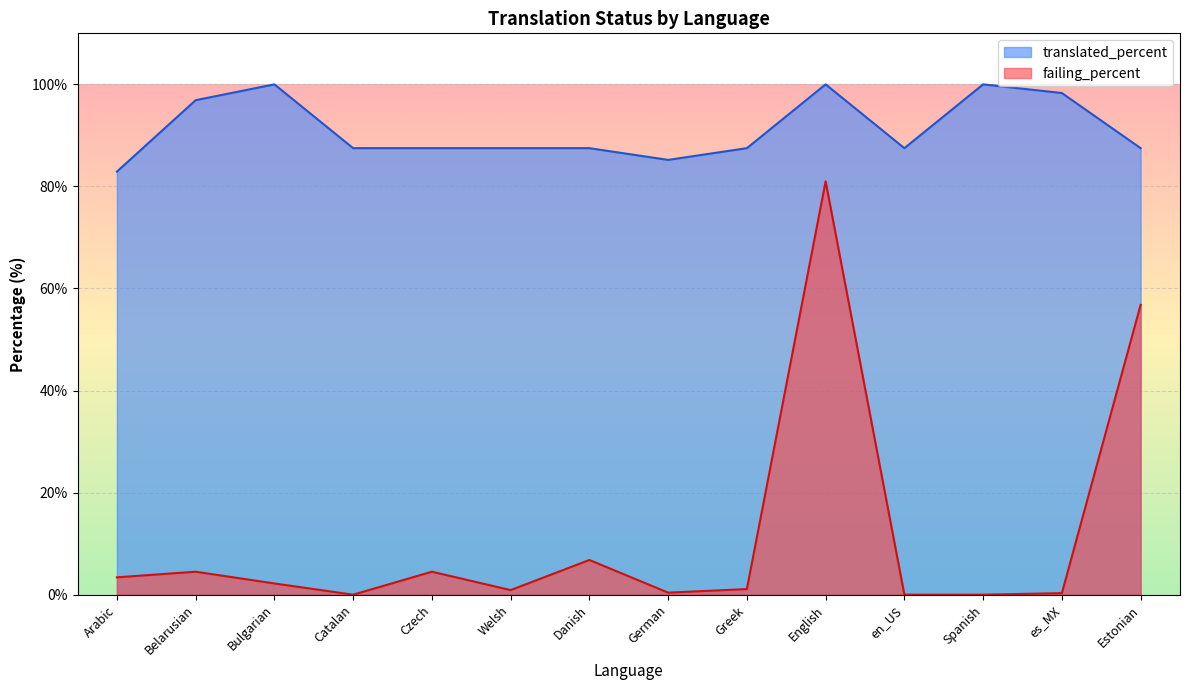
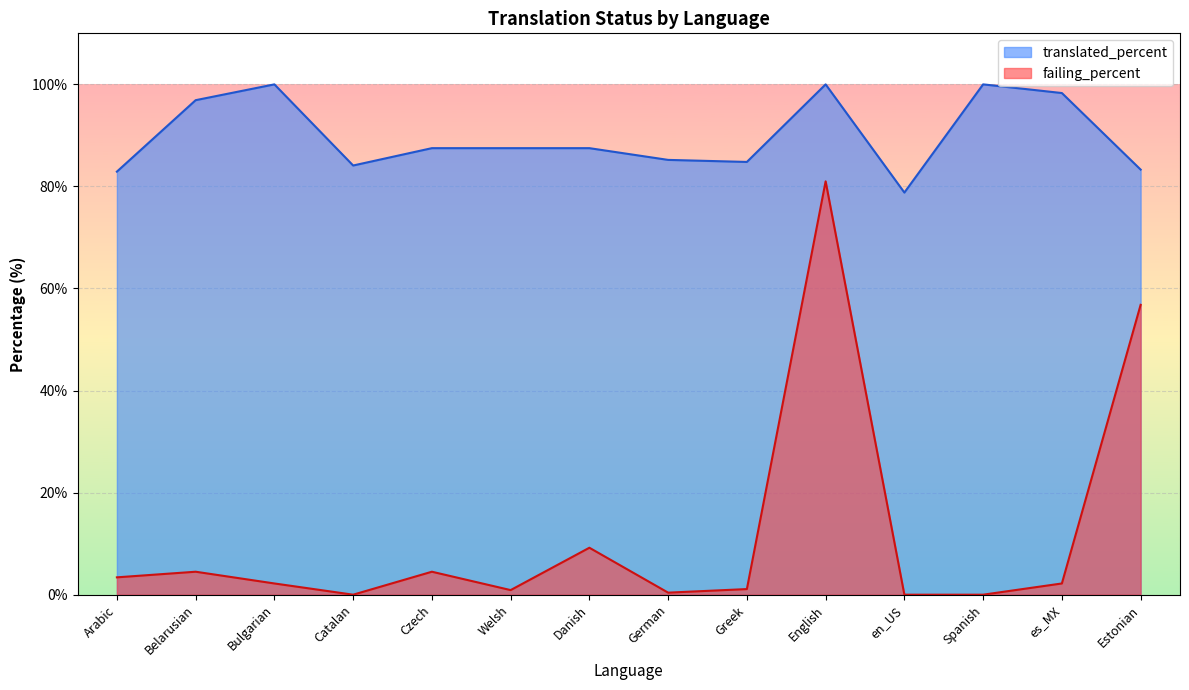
  {
    "translated_percent": {
      "Arabic": "83%",
      "Belarusian": "97%",
      "Bulgarian": "100%",
-     "Catalan": "88%",
+     "Catalan": "84%",
      "Czech": "88%",
      "Welsh": "88%",
      "Danish": "88%",
      "German": "85%",
-     "Greek": "88%",
+     "Greek": "85%",
      "English": "100%",
-     "en_US": "88%",
+     "en_US": "79%",
      "Spanish": "100%",
      "es_MX": "98%",
-     "Estonian": "88%"
+     "Estonian": "83%"
    },
    "failing_percent": {
      "Arabic": "3%",
      "Belarusian": "5%",
      "Bulgarian": "2%",
      "Catalan": "0%",
      "Czech": "5%",
      "Welsh": "1%",
-     "Danish": "7%",
+     "Danish": "9%",
      "German": "0%",
      "Greek": "1%",
      "English": "81%",
      "en_US": "0%",
      "Spanish": "0%",
-     "es_MX": "0%",
+     "es_MX": "2%",
      "Estonian": "57%"
    }
  }
